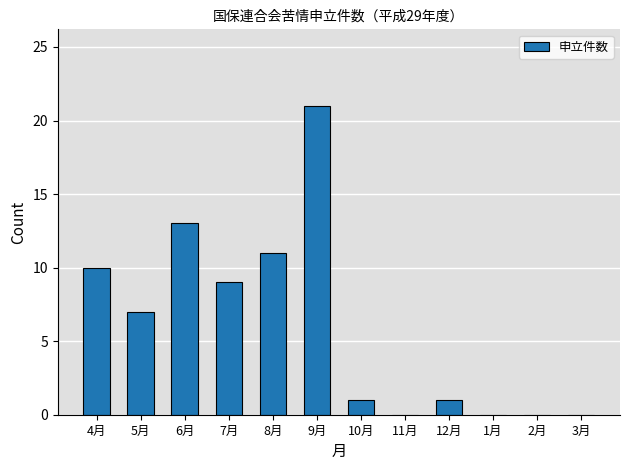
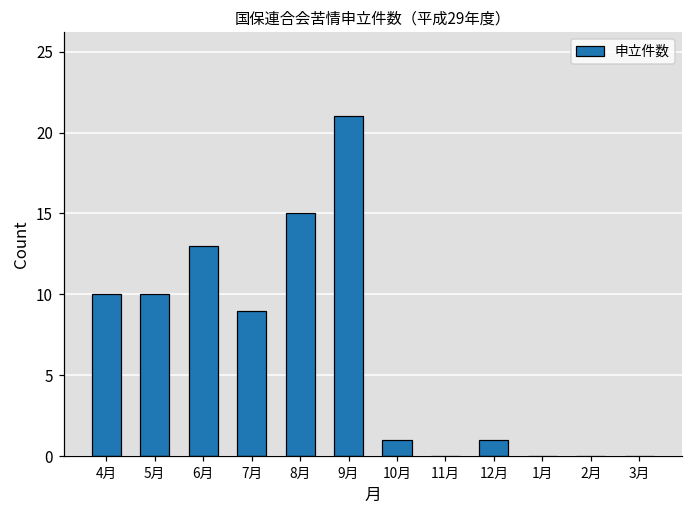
  {
    "4月": 10,
-   "5月": 7,
+   "5月": 10,
    "6月": 13,
    "7月": 9,
-   "8月": 11,
+   "8月": 15,
    "9月": 21,
    "10月": 1,
    "11月": 0,
    "12月": 1,
    "1月": 0,
    "2月": 0,
    "3月": 0
  }
